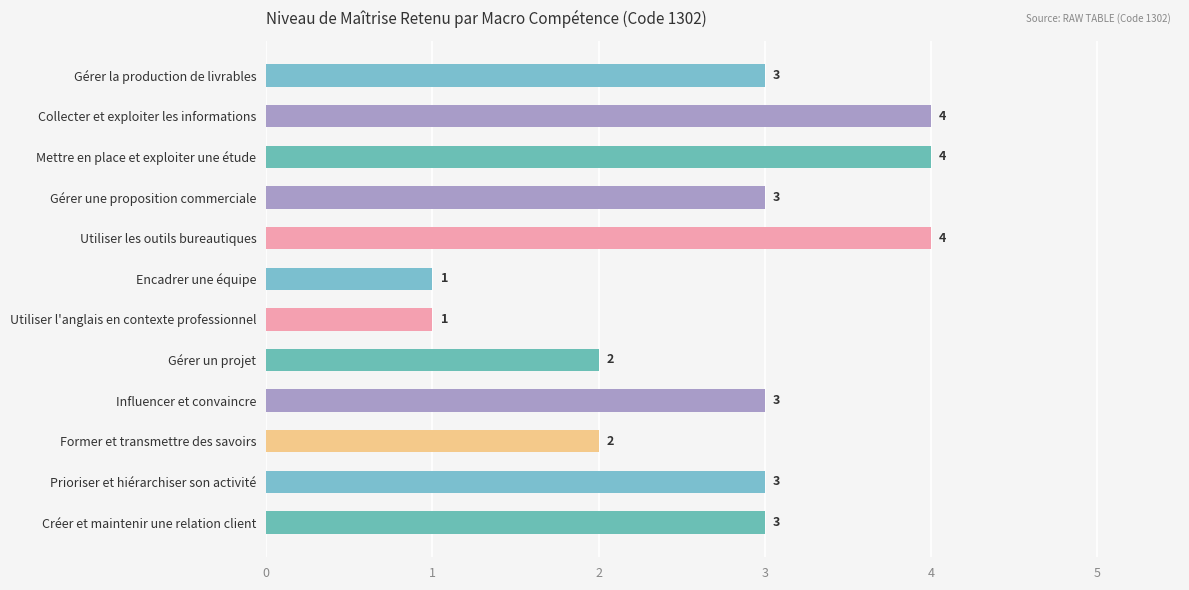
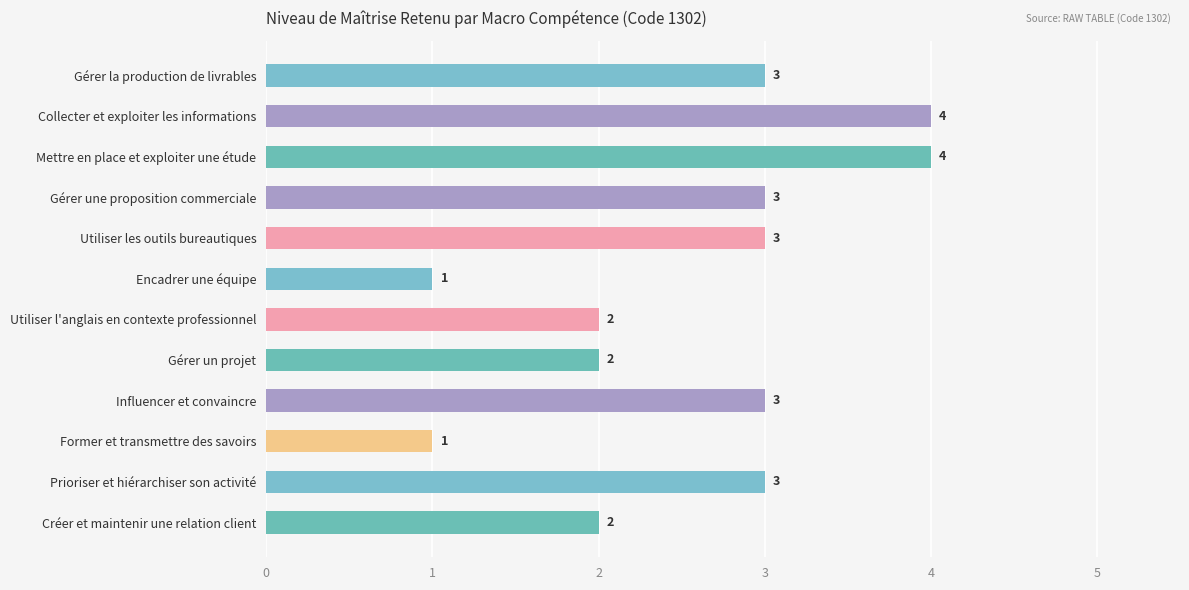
  {
    "Gérer la production de livrables": 3,
    "Collecter et exploiter les informations": 4,
    "Mettre en place et exploiter une étude": 4,
    "Gérer une proposition commerciale": 3,
-   "Utiliser les outils bureautiques": 4,
+   "Utiliser les outils bureautiques": 3,
    "Encadrer une équipe": 1,
-   "Utiliser l'anglais en contexte professionnel": 1,
+   "Utiliser l'anglais en contexte professionnel": 2,
    "Gérer un projet": 2,
    "Influencer et convaincre": 3,
-   "Former et transmettre des savoirs": 2,
+   "Former et transmettre des savoirs": 1,
    "Prioriser et hiérarchiser son activité": 3,
-   "Créer et maintenir une relation client": 3
+   "Créer et maintenir une relation client": 2
  }
